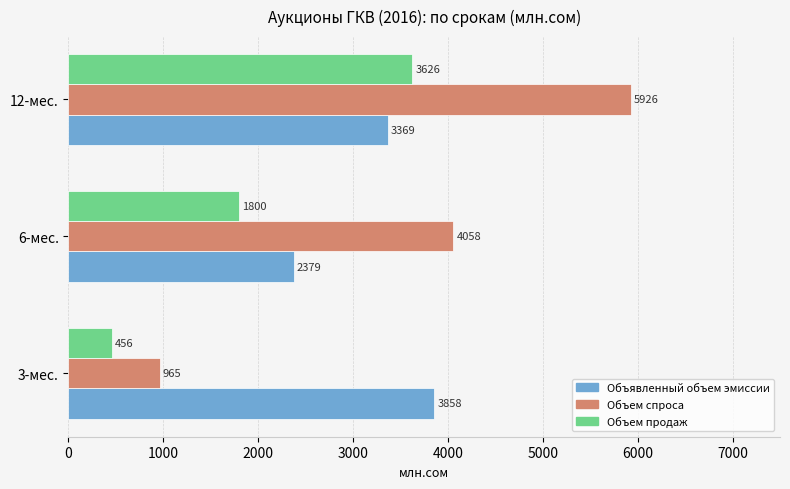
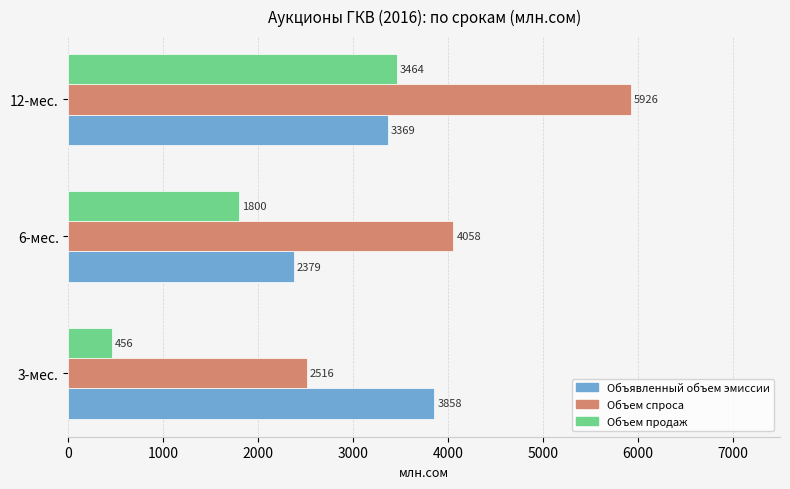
  {
    "Объявленный объем эмиссии": {
      "12-мес.": 3369,
      "6-мес.": 2379,
      "3-мес.": 3858
    },
    "Объем спроса": {
      "12-мес.": 5926,
      "6-мес.": 4058,
-     "3-мес.": 965
+     "3-мес.": 2516
    },
    "Объем продаж": {
-     "12-мес.": 3626,
+     "12-мес.": 3464,
      "6-мес.": 1800,
      "3-мес.": 456
    }
  }
